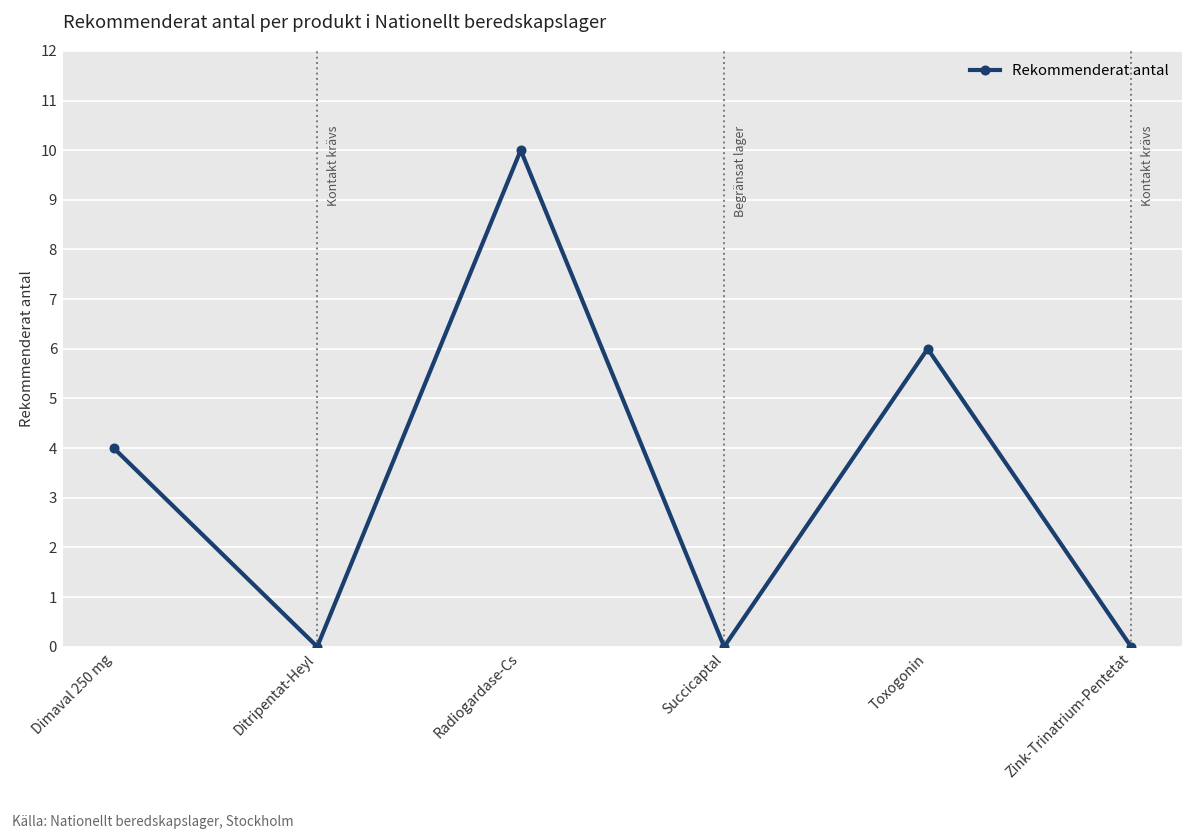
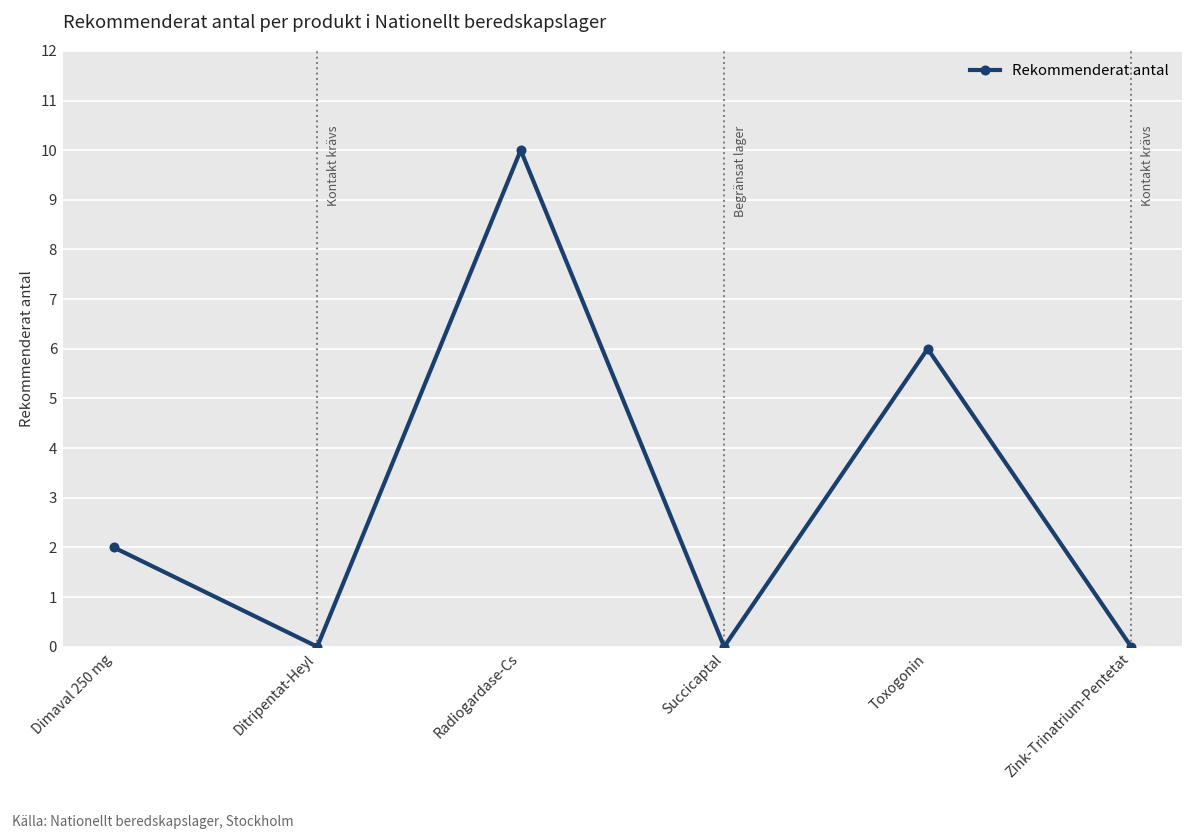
  {
-   "Dimaval 250 mg": 4,
+   "Dimaval 250 mg": 2,
    "Ditripentat-Heyl": 0,
    "Radiogardase-Cs": 10,
    "Succicaptal": 0,
    "Toxogonin": 6,
    "Zink-Trinatrium-Pentetat": 0
  }
